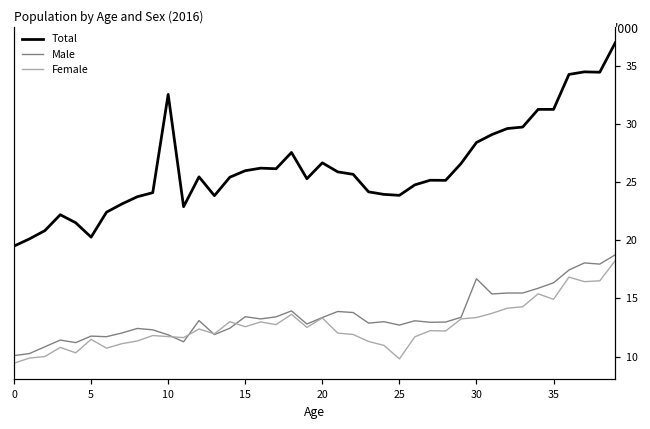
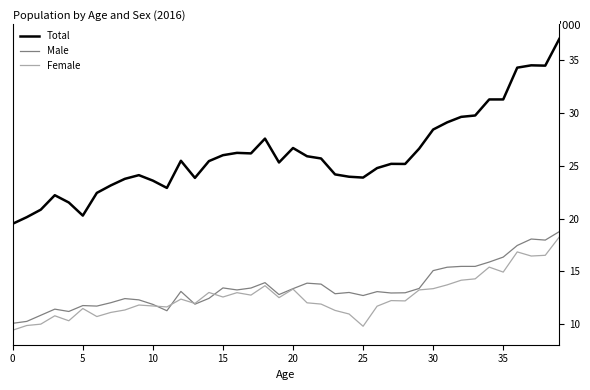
  {
    "Total": {
      "0": 19.5,
      "5": 20.3,
-     "10": 32.6,
+     "10": 23.6,
      "15": 26.0,
      "20": 26.7,
      "25": 23.9,
      "30": 28.4,
      "35": 31.3
    },
    "Male": {
      "0": 10.1,
      "5": 11.8,
      "15": 13.4,
      "25": 12.7,
-     "30": 16.7,
+     "30": 15.1,
      "35": 16.4
    },
    "Female": {
      "0": 9.4,
      "5": 11.5,
      "15": 12.6,
      "25": 9.8,
      "30": 13.4,
      "35": 14.9
    }
  }
